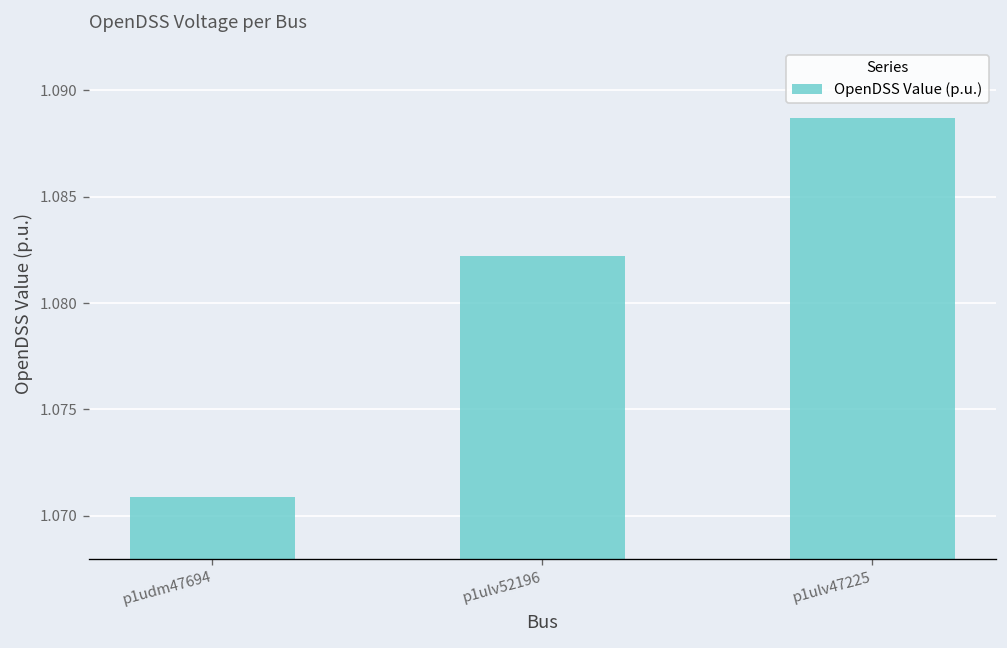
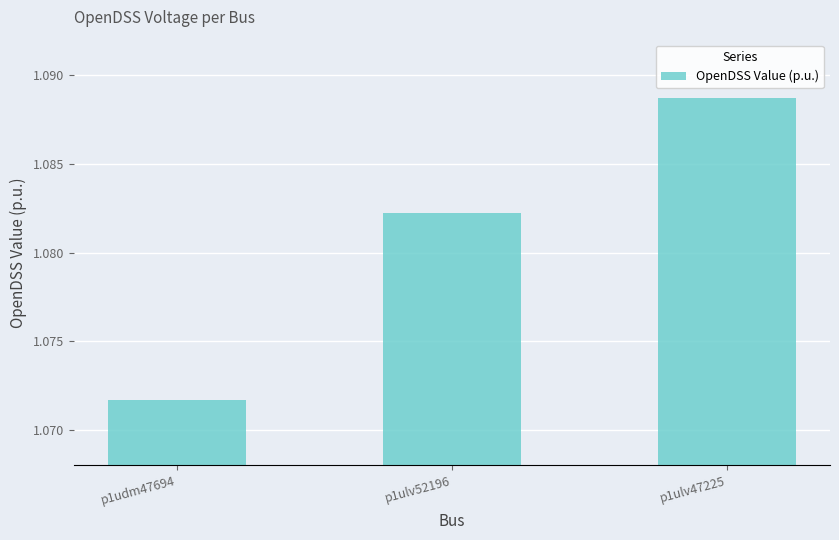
  {
-   "p1udm47694": 1.0709,
+   "p1udm47694": 1.0717,
    "p1ulv52196": 1.0822,
    "p1ulv47225": 1.0887
  }
